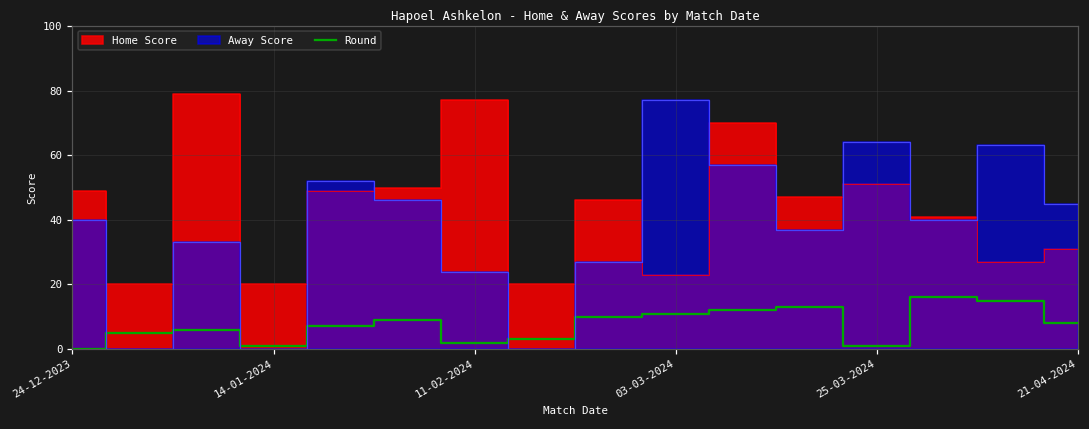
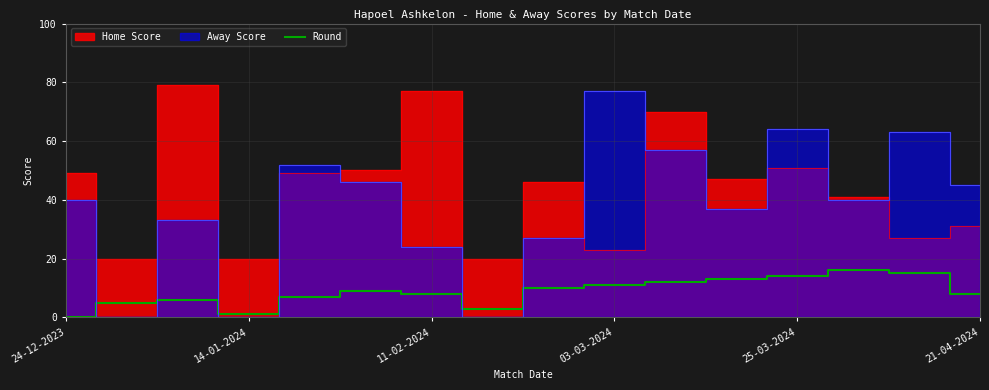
  {
    "Round": {
      "24-12-2023": 0,
      "14-01-2024": 1,
-     "11-02-2024": 2,
+     "11-02-2024": 8,
      "03-03-2024": 11,
-     "25-03-2024": 1,
+     "25-03-2024": 14,
      "21-04-2024": 8
    }
  }
